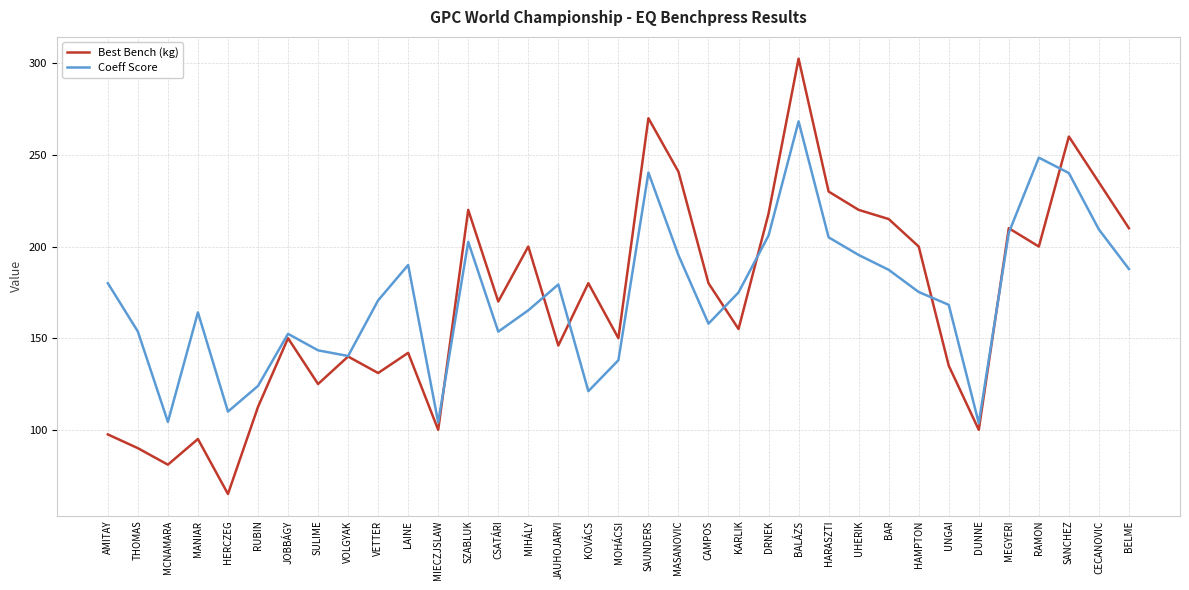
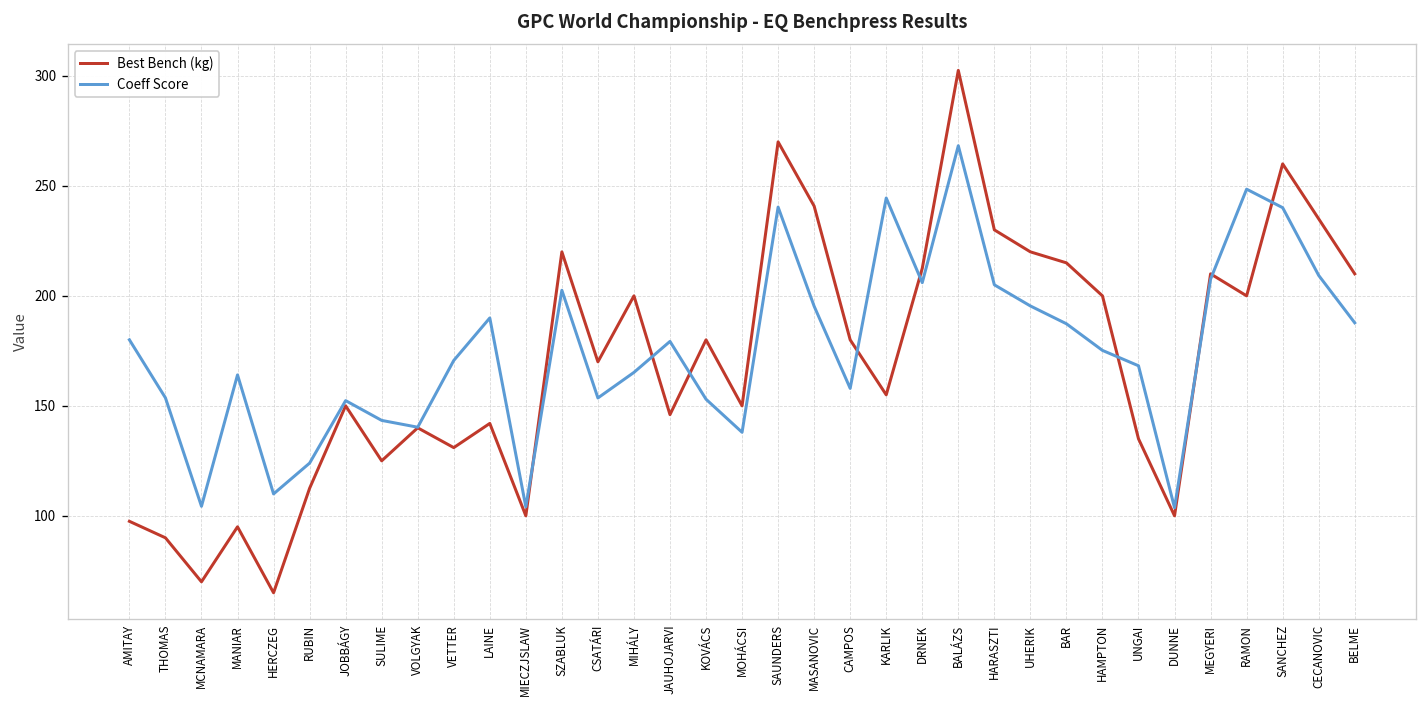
  {
    "Best Bench (kg)": {
      "AMITAY": 98,
      "THOMAS": 90,
-     "MCNAMARA": 81,
+     "MCNAMARA": 70,
      "MANIAR": 95,
      "HERCZEG": 65,
      "RUBIN": 113,
      "JOBBÁGY": 150,
      "SULIME": 125,
      "VETTER": 131,
      "LAINE": 142,
      "MIECZJSLAW": 100,
      "SZABLUK": 220,
      "CSATÁRI": 170,
      "MIHÁLY": 200,
      "JAUHOJARVI": 146,
      "KOVÁCS": 180,
      "MOHÁCSI": 150,
      "SAUNDERS": 270,
      "MASANOVIC": 241,
      "CAMPOS": 180,
      "KARLIK": 155,
-     "DRNEK": 218,
+     "DRNEK": 213,
      "BALÁZS": 303,
      "HARASZTI": 230,
      "UHERIK": 220,
      "BAR": 215,
      "HAMPTON": 200,
      "UNGAI": 135,
      "DUNNE": 100,
      "MEGYERI": 210,
      "RAMON": 200,
      "SANCHEZ": 260,
      "CECANOVIC": 235,
      "BELME": 210
    },
    "Coeff Score": {
      "AMITAY": 180,
      "THOMAS": 154,
      "MCNAMARA": 104,
      "MANIAR": 164,
      "HERCZEG": 110,
      "RUBIN": 124,
      "JOBBÁGY": 152,
      "SULIME": 143,
      "VETTER": 171,
      "LAINE": 190,
      "MIECZJSLAW": 104,
      "SZABLUK": 203,
      "CSATÁRI": 154,
      "MIHÁLY": 165,
      "JAUHOJARVI": 179,
-     "KOVÁCS": 121,
+     "KOVÁCS": 153,
      "MOHÁCSI": 138,
      "SAUNDERS": 240,
      "MASANOVIC": 195,
      "CAMPOS": 158,
-     "KARLIK": 175,
+     "KARLIK": 244,
      "DRNEK": 206,
      "BALÁZS": 268,
      "HARASZTI": 205,
      "UHERIK": 195,
      "BAR": 187,
      "HAMPTON": 175,
      "UNGAI": 168,
      "DUNNE": 104,
      "MEGYERI": 208,
      "RAMON": 249,
      "SANCHEZ": 240,
      "CECANOVIC": 209,
      "BELME": 188
    }
  }
